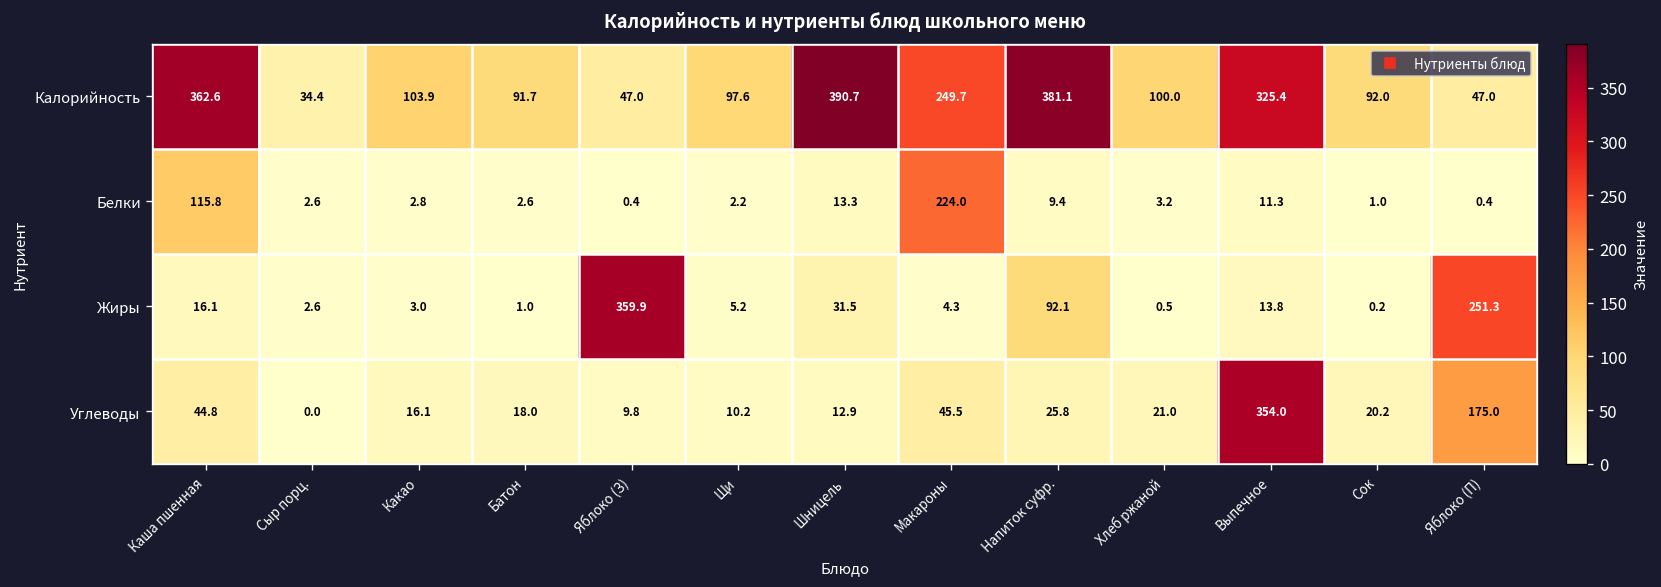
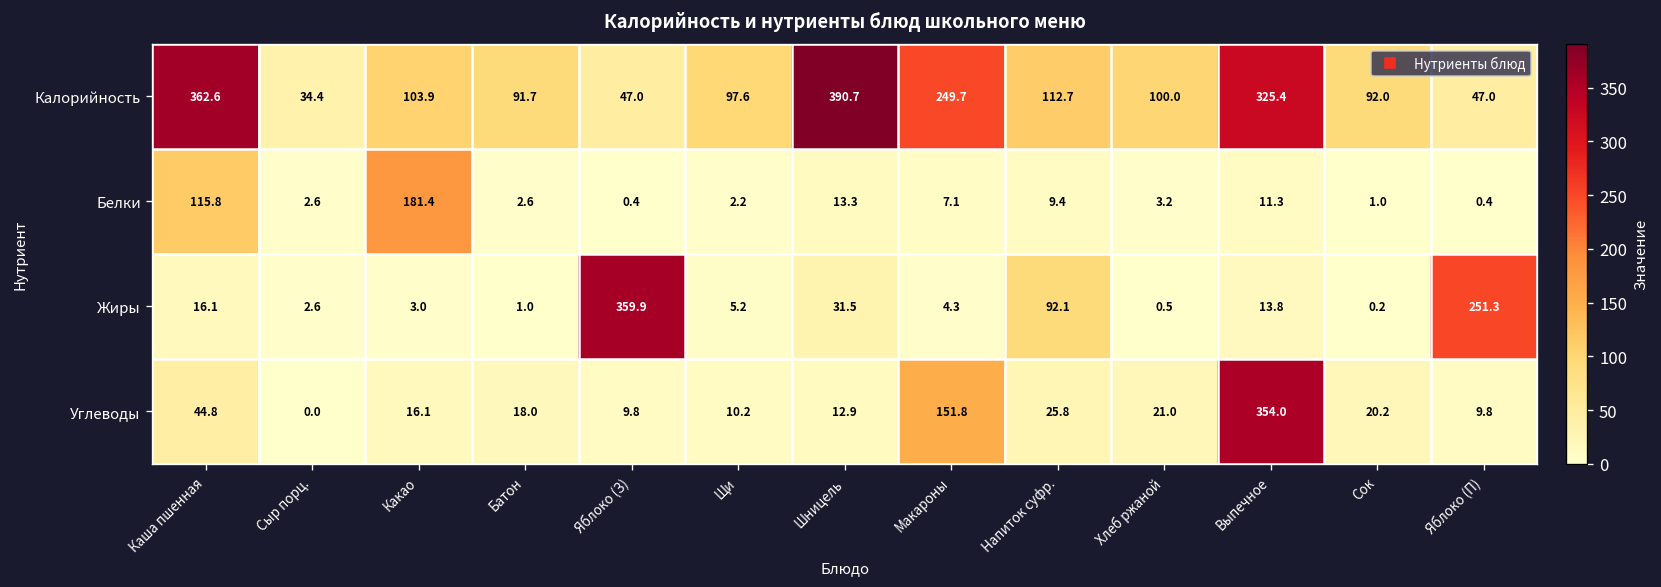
  {
    "Калорийность": {
      "Каша пшенная": 362.6,
      "Сыр порц.": 34.4,
      "Какао": 103.9,
      "Батон": 91.7,
      "Яблоко (З)": 47.0,
      "Щи": 97.6,
      "Шницель": 390.7,
      "Макароны": 249.7,
-     "Напиток суфр.": 381.1,
+     "Напиток суфр.": 112.7,
      "Хлеб ржаной": 100.0,
      "Выпечное": 325.4,
      "Сок": 92.0,
      "Яблоко (П)": 47.0
    },
    "Белки": {
      "Каша пшенная": 115.8,
      "Сыр порц.": 2.6,
-     "Какао": 2.8,
+     "Какао": 181.4,
      "Батон": 2.6,
      "Яблоко (З)": 0.4,
      "Щи": 2.2,
      "Шницель": 13.3,
-     "Макароны": 224.0,
+     "Макароны": 7.1,
      "Напиток суфр.": 9.4,
      "Хлеб ржаной": 3.2,
      "Выпечное": 11.3,
      "Сок": 1.0,
      "Яблоко (П)": 0.4
    },
    "Жиры": {
      "Каша пшенная": 16.1,
      "Сыр порц.": 2.6,
      "Какао": 3.0,
      "Батон": 1.0,
      "Яблоко (З)": 359.9,
      "Щи": 5.2,
      "Шницель": 31.5,
      "Макароны": 4.3,
      "Напиток суфр.": 92.1,
      "Хлеб ржаной": 0.5,
      "Выпечное": 13.8,
      "Сок": 0.2,
      "Яблоко (П)": 251.3
    },
    "Углеводы": {
      "Каша пшенная": 44.8,
      "Сыр порц.": 0.0,
      "Какао": 16.1,
      "Батон": 18.0,
      "Яблоко (З)": 9.8,
      "Щи": 10.2,
      "Шницель": 12.9,
-     "Макароны": 45.5,
+     "Макароны": 151.8,
      "Напиток суфр.": 25.8,
      "Хлеб ржаной": 21.0,
      "Выпечное": 354.0,
      "Сок": 20.2,
-     "Яблоко (П)": 175.0
+     "Яблоко (П)": 9.8
    }
  }
